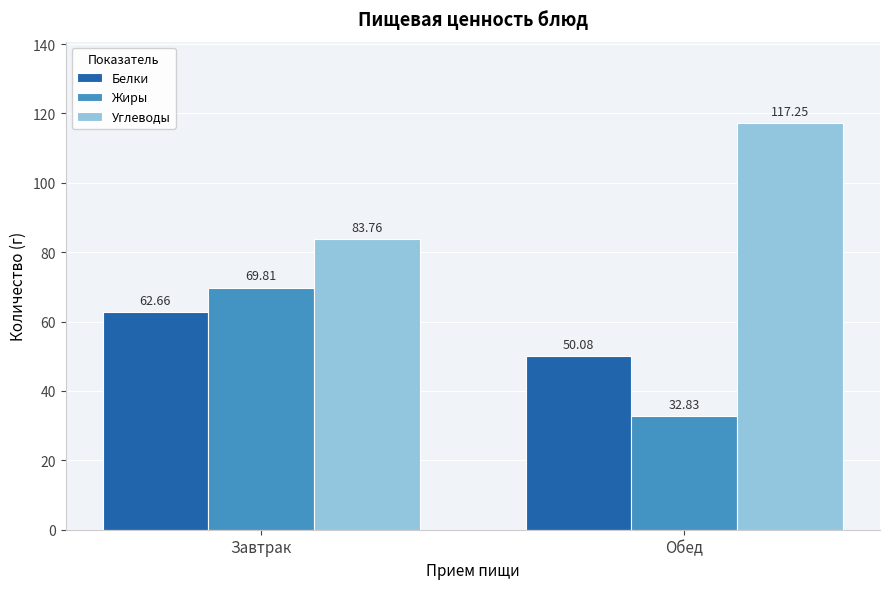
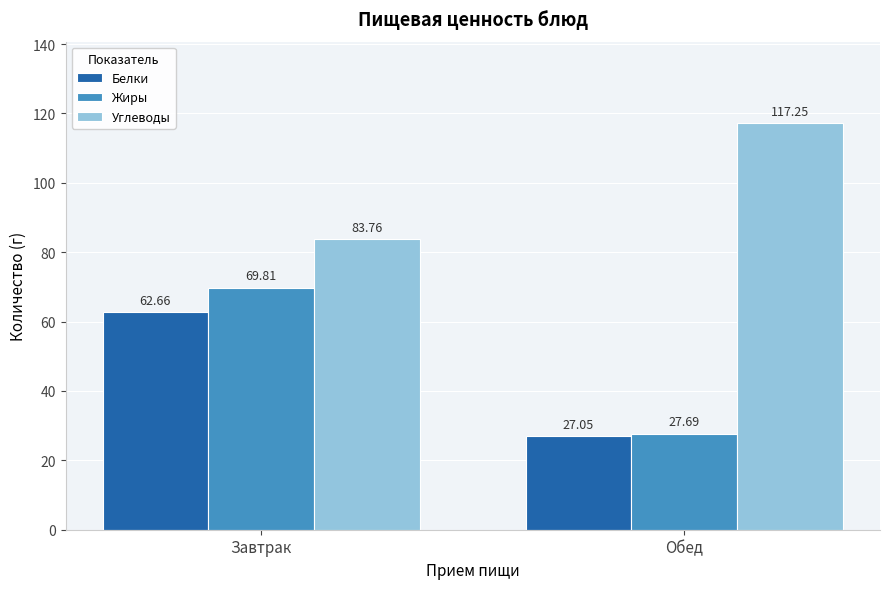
  {
    "Белки": {
      "Завтрак": 62.66,
-     "Обед": 50.08
+     "Обед": 27.05
    },
    "Жиры": {
      "Завтрак": 69.81,
-     "Обед": 32.83
+     "Обед": 27.69
    },
    "Углеводы": {
      "Завтрак": 83.76,
      "Обед": 117.25
    }
  }
